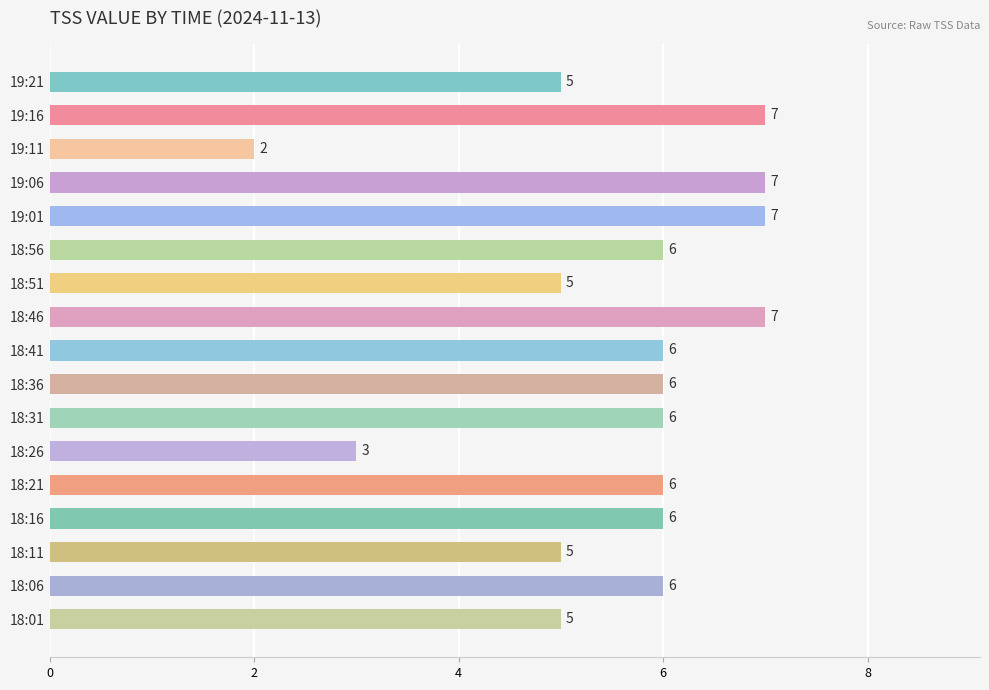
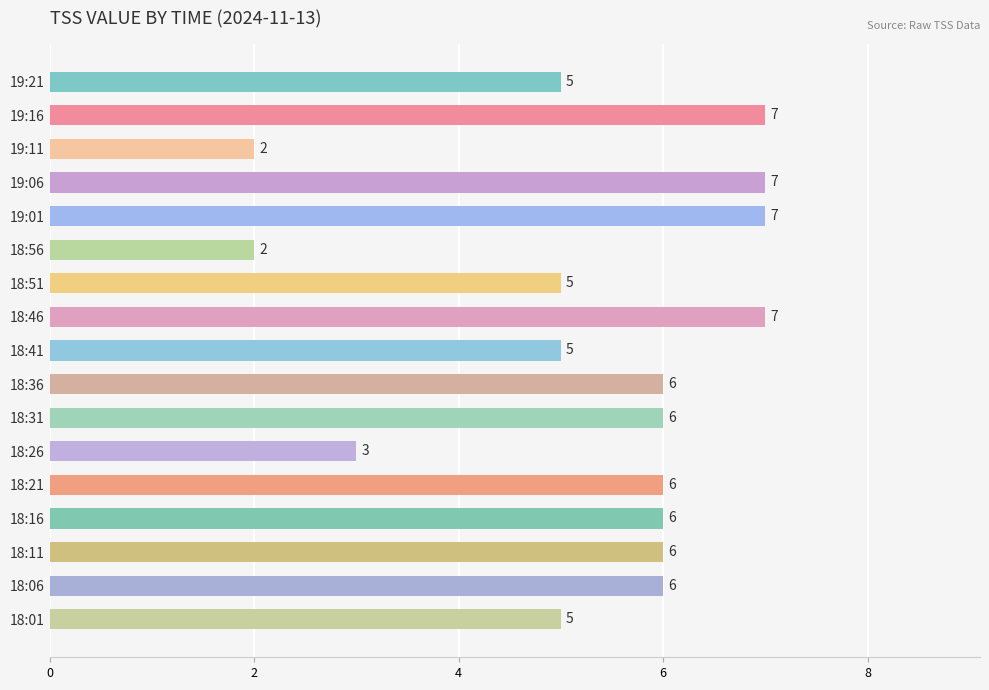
  {
    "19:21": 5,
    "19:16": 7,
    "19:11": 2,
    "19:06": 7,
    "19:01": 7,
-   "18:56": 6,
+   "18:56": 2,
    "18:51": 5,
    "18:46": 7,
-   "18:41": 6,
+   "18:41": 5,
    "18:36": 6,
    "18:31": 6,
    "18:26": 3,
    "18:21": 6,
    "18:16": 6,
-   "18:11": 5,
+   "18:11": 6,
    "18:06": 6,
    "18:01": 5
  }
